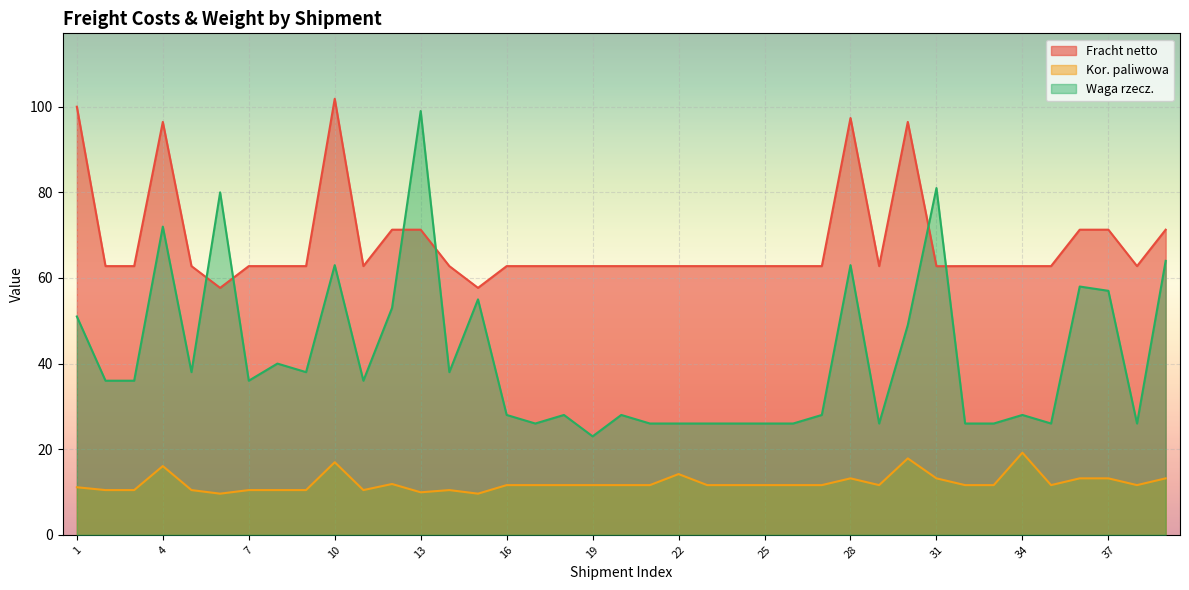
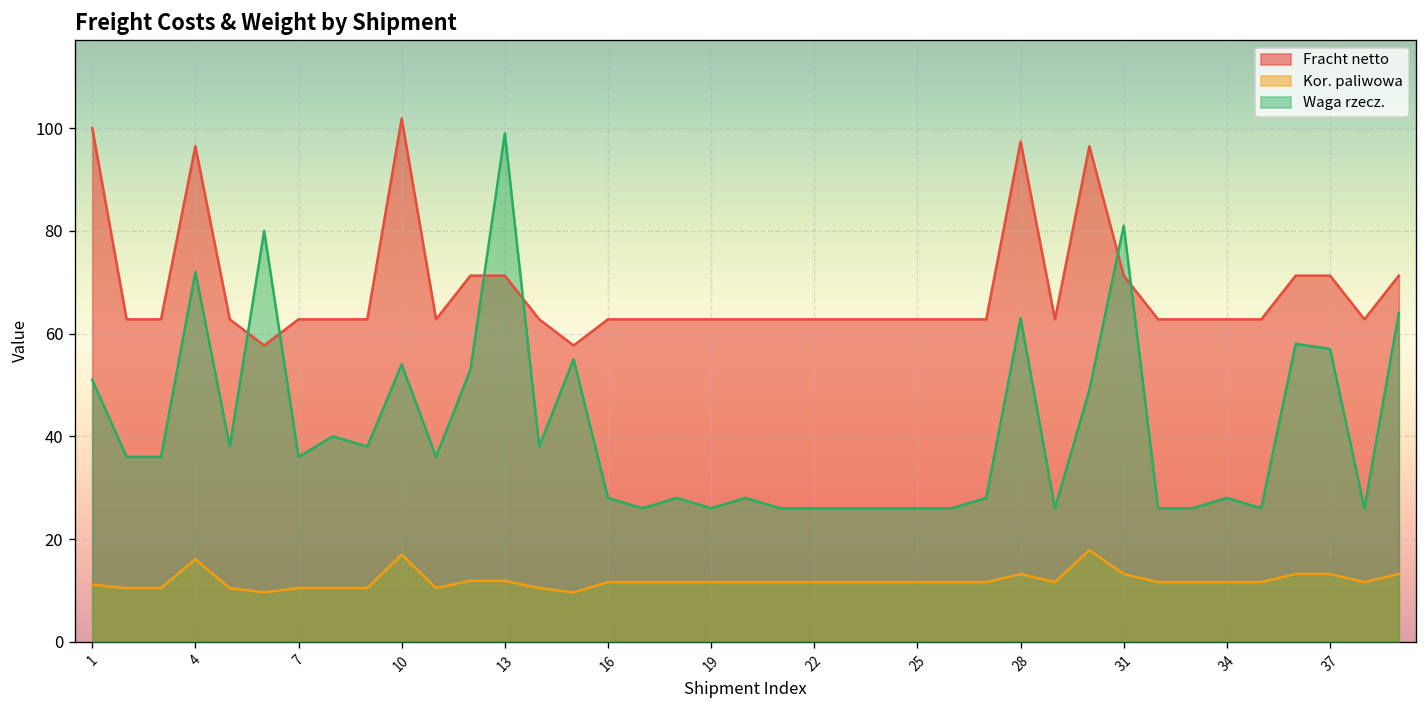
  {
    "Fracht netto": {
      "1": 100,
      "4": 96,
      "7": 63,
      "10": 102,
      "13": 71,
      "16": 63,
      "19": 63,
      "22": 63,
      "25": 63,
      "28": 97,
-     "31": 63,
+     "31": 71,
      "34": 63,
      "37": 71
    },
    "Kor. paliwowa": {
      "1": 11,
      "4": 16,
      "7": 10,
      "10": 17,
-     "13": 10,
+     "13": 12,
      "16": 12,
      "19": 12,
-     "22": 14,
+     "22": 12,
      "25": 12,
      "28": 13,
      "31": 13,
-     "34": 19,
+     "34": 12,
      "37": 13
    },
    "Waga rzecz.": {
      "1": 51,
      "4": 72,
      "7": 36,
-     "10": 63,
+     "10": 54,
      "13": 99,
      "16": 28,
-     "19": 23,
+     "19": 26,
      "22": 26,
      "25": 26,
      "28": 63,
      "31": 81,
      "34": 28,
      "37": 57
    }
  }
